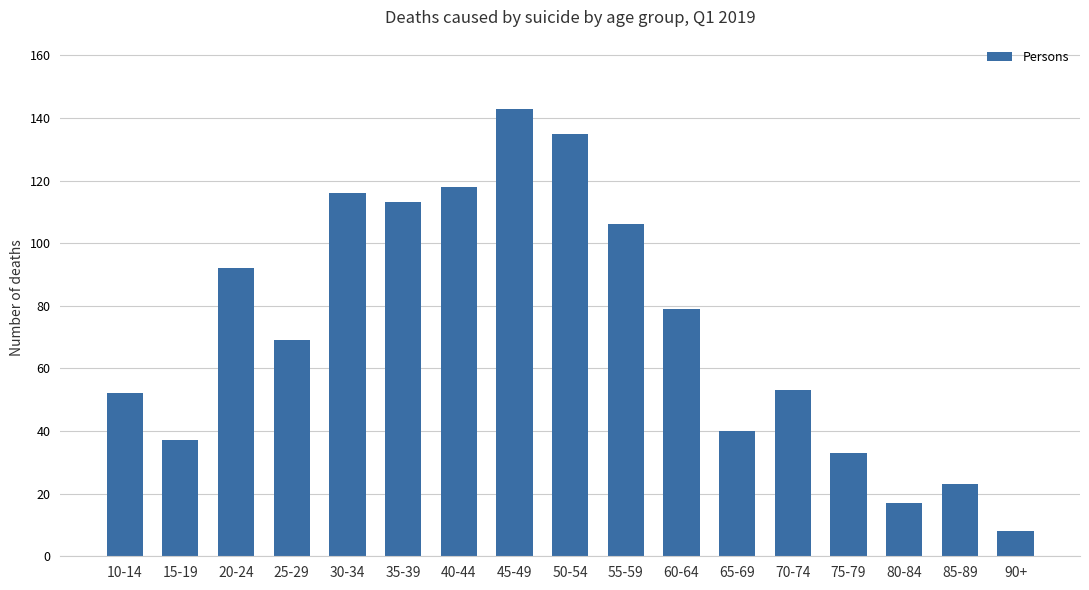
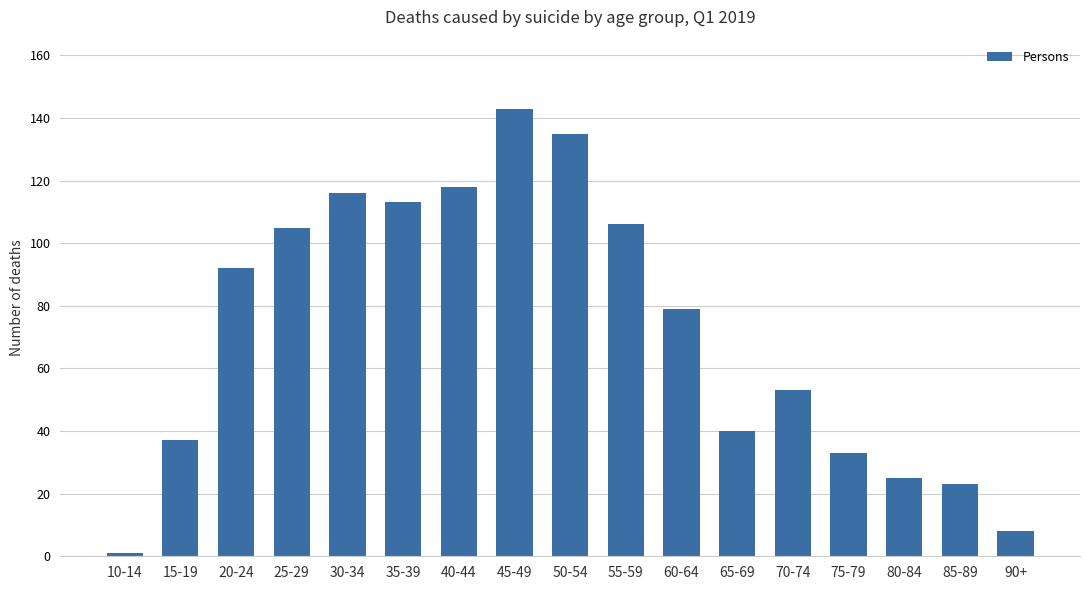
  {
-   "10-14": 52,
+   "10-14": 1,
    "15-19": 37,
    "20-24": 92,
-   "25-29": 69,
+   "25-29": 105,
    "30-34": 116,
    "35-39": 113,
    "40-44": 118,
    "45-49": 143,
    "50-54": 135,
    "55-59": 106,
    "60-64": 79,
    "65-69": 40,
    "70-74": 53,
    "75-79": 33,
-   "80-84": 17,
+   "80-84": 25,
    "85-89": 23,
    "90+": 8
  }
